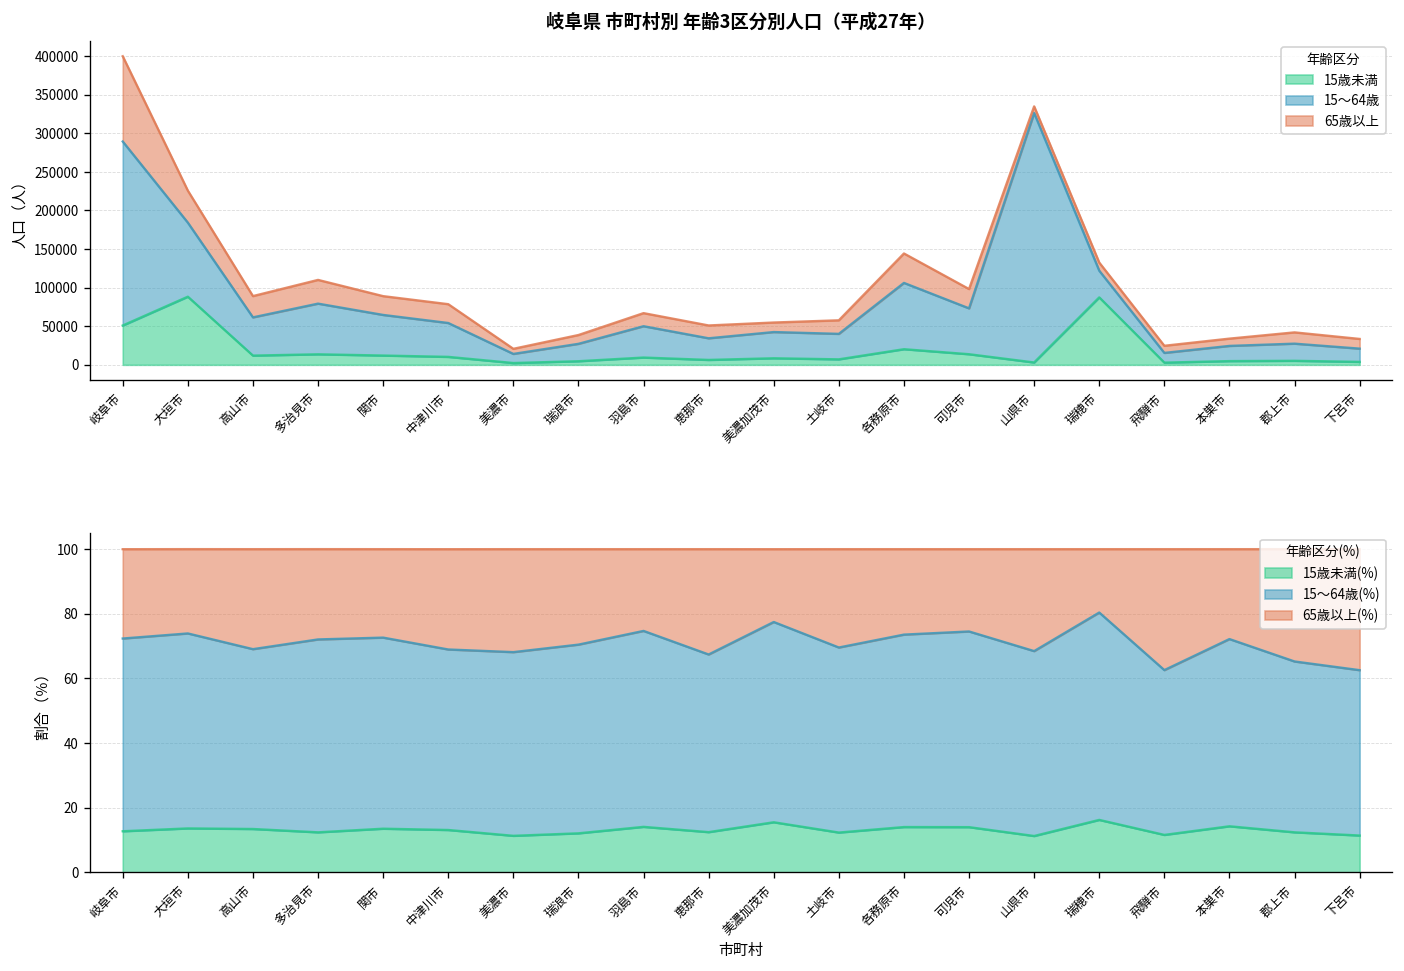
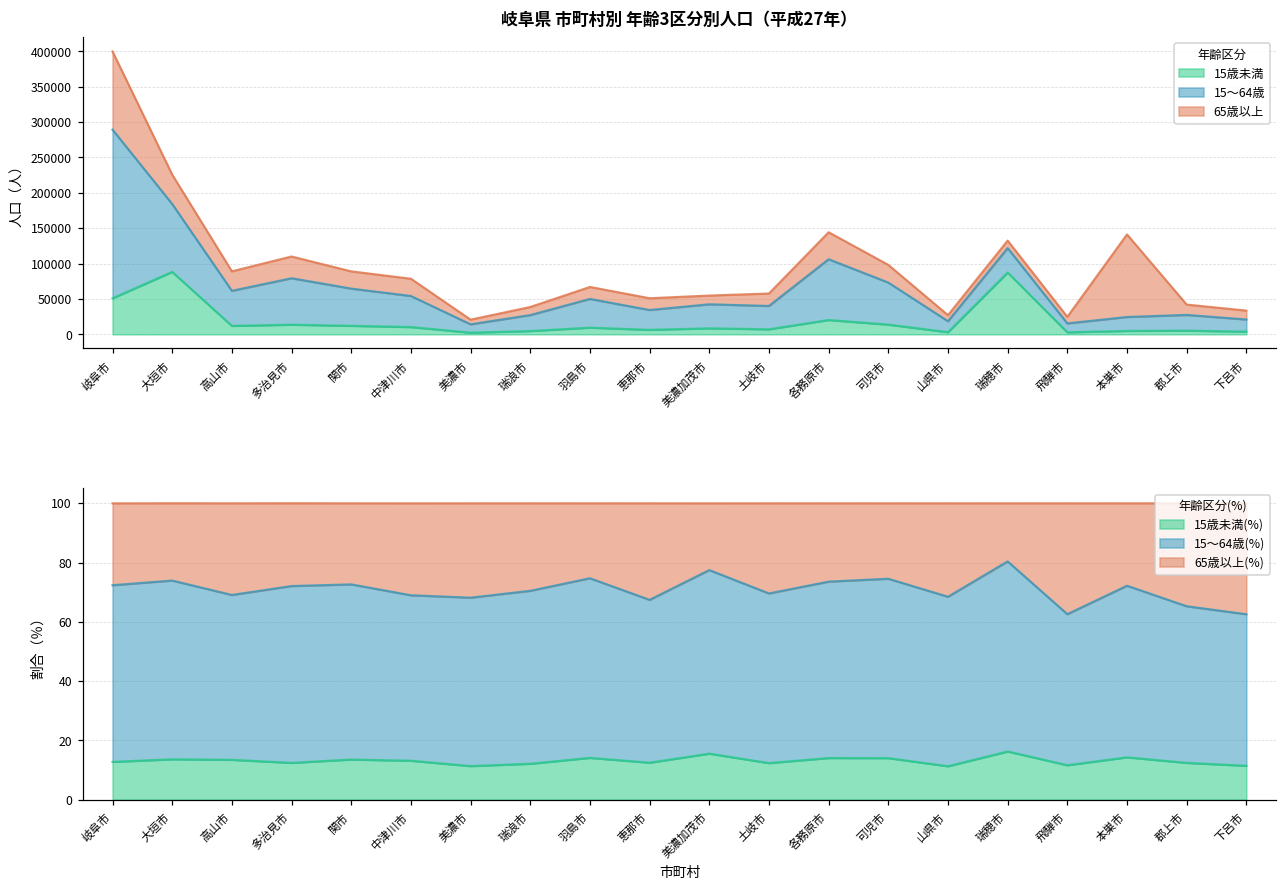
  {
    "岐阜県 市町村別 年齢3区分別人口（平成27年）": {
      "15歳未満": {
        "岐阜市": 50000,
        "大垣市": 90000,
        "高山市": 10000,
        "多治見市": 10000,
        "関市": 10000,
        "中津川市": 10000,
        "美濃市": 0,
        "瑞浪市": 0,
        "羽島市": 10000,
        "恵那市": 10000,
        "美濃加茂市": 10000,
        "土岐市": 10000,
        "各務原市": 20000,
        "可児市": 10000,
        "山県市": 0,
        "瑞穂市": 90000,
        "飛騨市": 0,
        "本巣市": 0,
        "郡上市": 10000,
        "下呂市": 0
      },
      "15～64歳": {
        "岐阜市": 240000,
        "大垣市": 100000,
        "高山市": 50000,
        "多治見市": 70000,
        "関市": 50000,
        "中津川市": 40000,
        "美濃市": 10000,
        "瑞浪市": 20000,
        "羽島市": 40000,
        "恵那市": 30000,
        "美濃加茂市": 30000,
        "土岐市": 30000,
        "各務原市": 90000,
        "可児市": 60000,
-       "山県市": 320000,
+       "山県市": 20000,
        "瑞穂市": 30000,
        "飛騨市": 10000,
        "本巣市": 20000,
        "郡上市": 20000,
        "下呂市": 20000
      },
      "65歳以上": {
        "岐阜市": 110000,
        "大垣市": 40000,
        "高山市": 30000,
        "多治見市": 30000,
        "関市": 20000,
        "中津川市": 20000,
        "美濃市": 10000,
        "瑞浪市": 10000,
        "羽島市": 20000,
        "恵那市": 20000,
        "美濃加茂市": 10000,
        "土岐市": 20000,
        "各務原市": 40000,
        "可児市": 30000,
        "山県市": 10000,
        "瑞穂市": 10000,
        "飛騨市": 10000,
-       "本巣市": 10000,
+       "本巣市": 120000,
        "郡上市": 10000,
        "下呂市": 10000
      }
    }
  }
